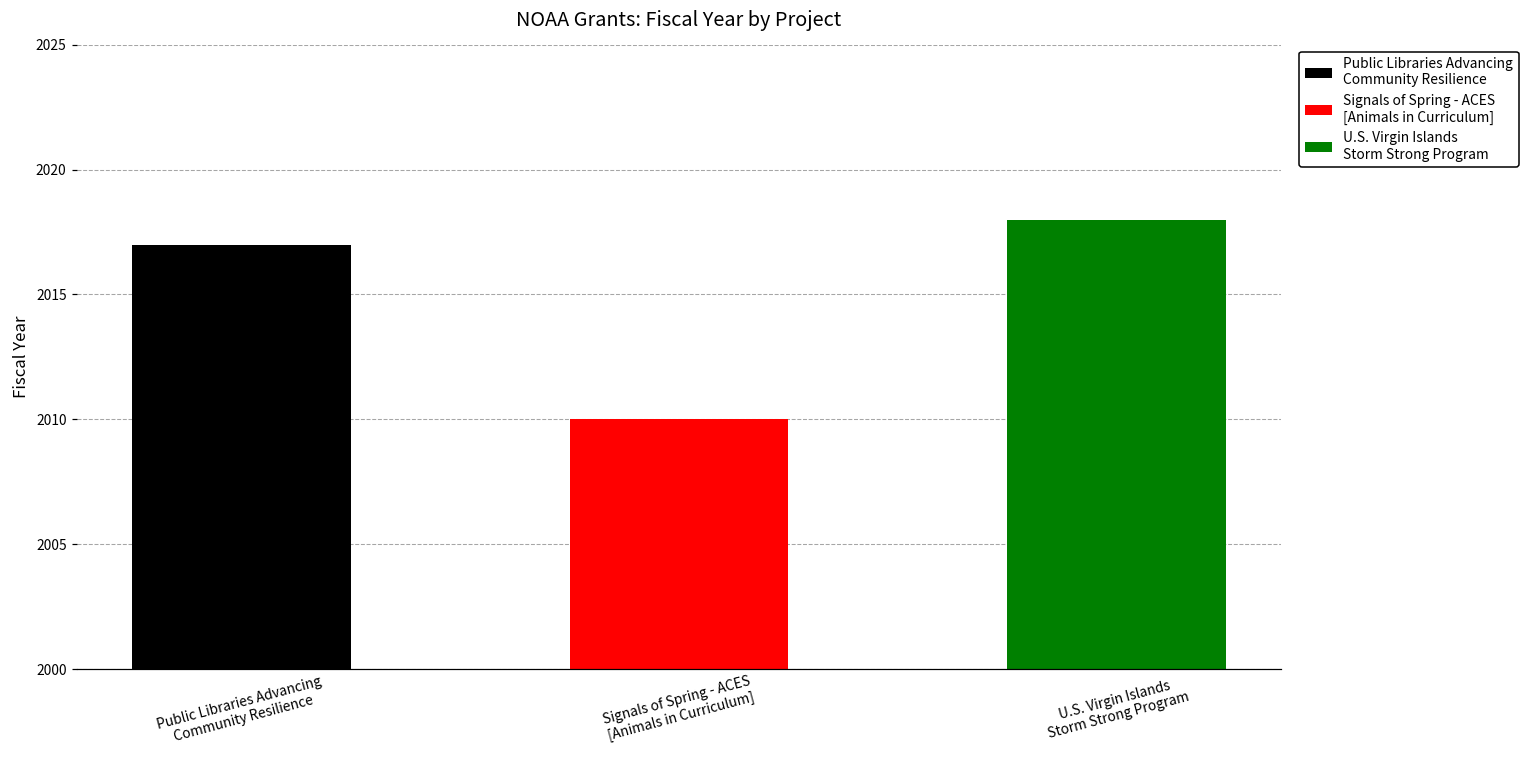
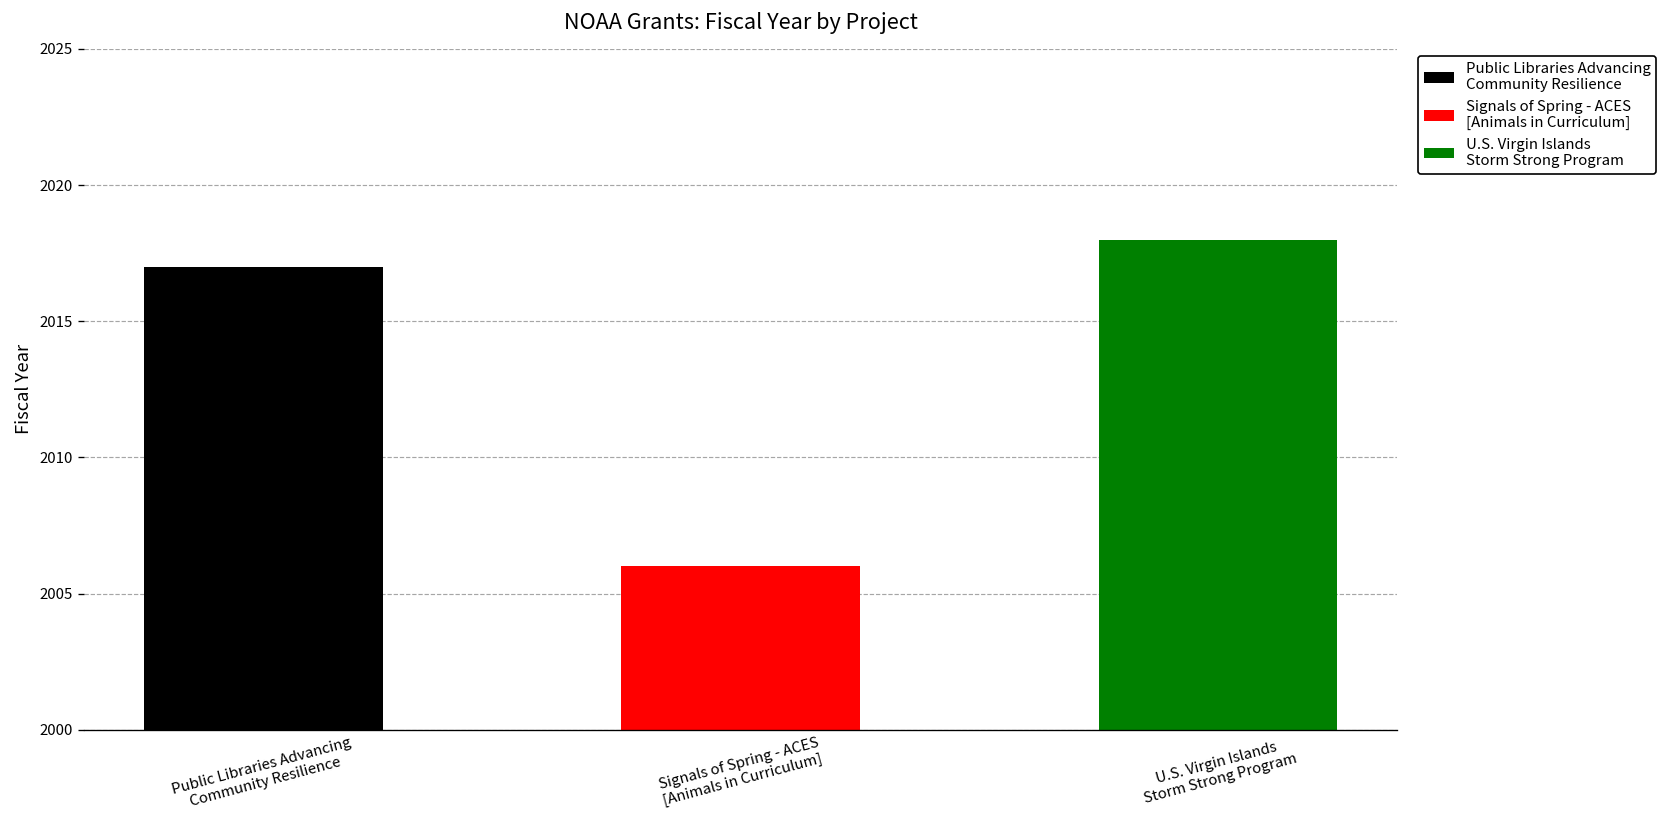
  {
    "Public Libraries Advancing Community Resilience": 2017,
-   "Signals of Spring - ACES [Animals in Curriculum]": 2010,
+   "Signals of Spring - ACES [Animals in Curriculum]": 2006,
    "U.S. Virgin Islands Storm Strong Program": 2018
  }
